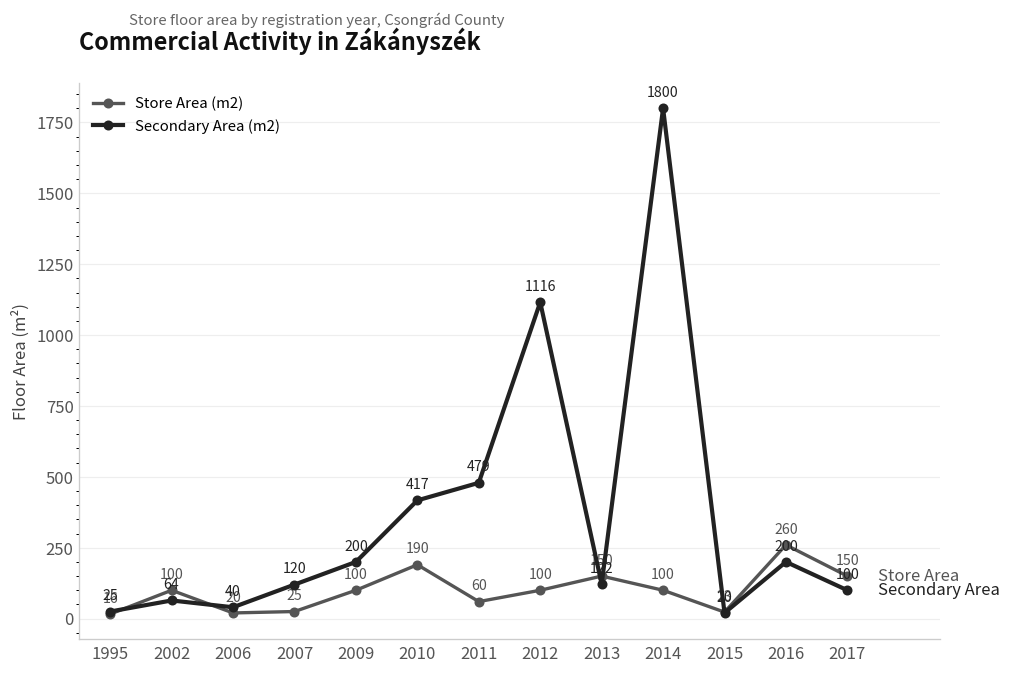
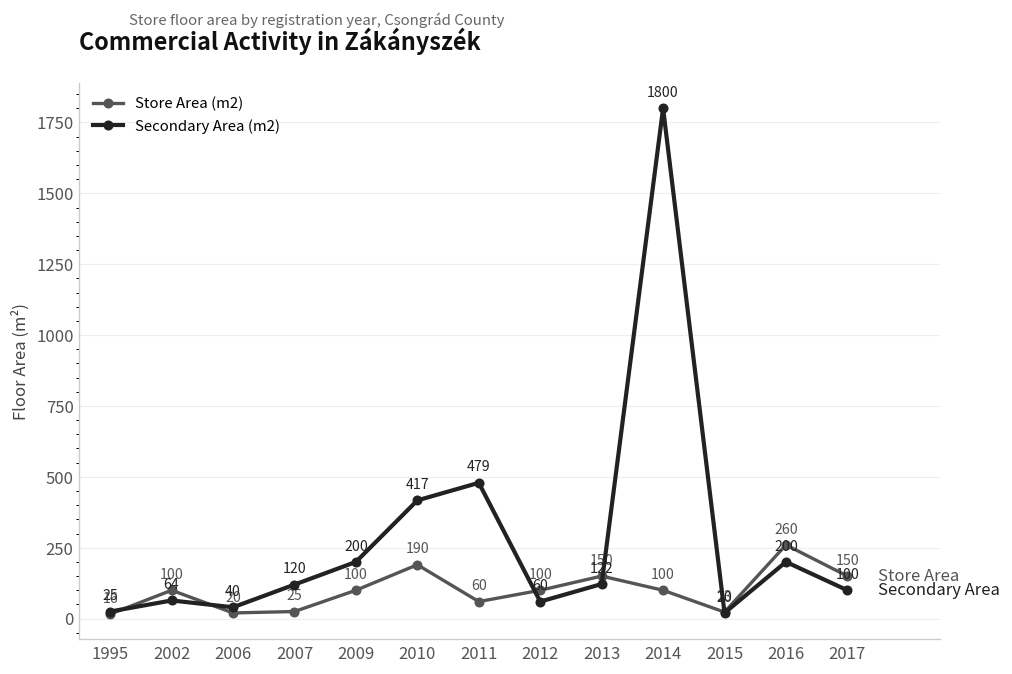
  {
    "Store Area (m2)": {
      "2007": 25,
      "2009": 100,
      "2010": 190,
      "2011": 60,
      "2014": 100,
      "2016": 260,
      "2017": 150
    },
    "Secondary Area (m2)": {
      "2007": 120,
      "2009": 200,
      "2010": 417,
      "2011": 479,
-     "2012": 1116,
+     "2012": 60,
      "2014": 1800
    }
  }
